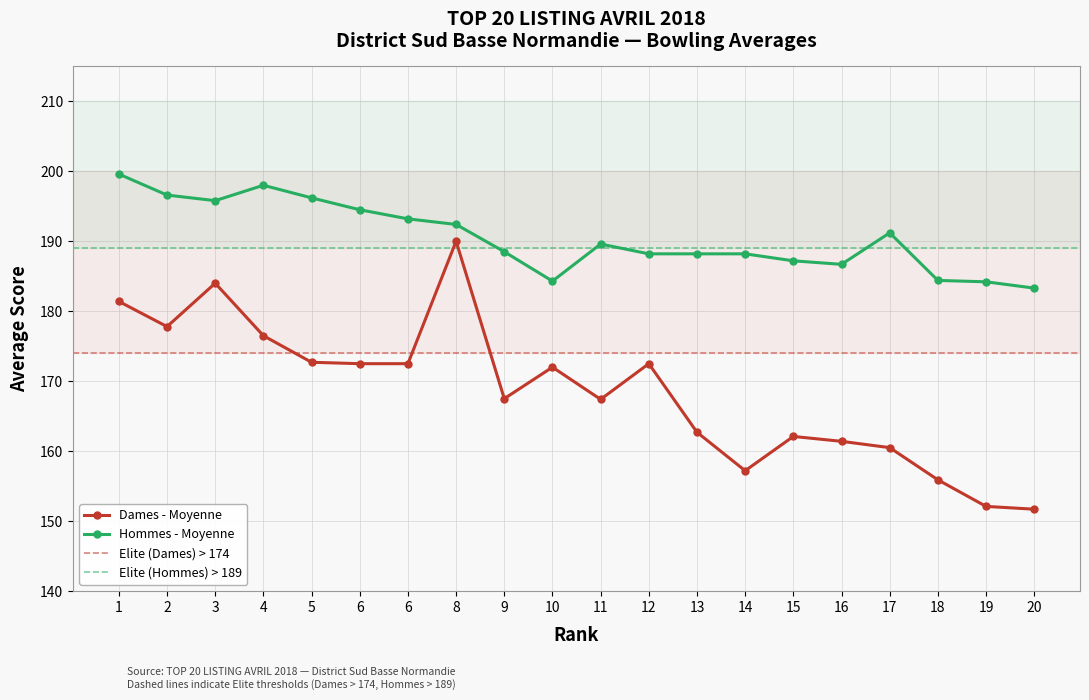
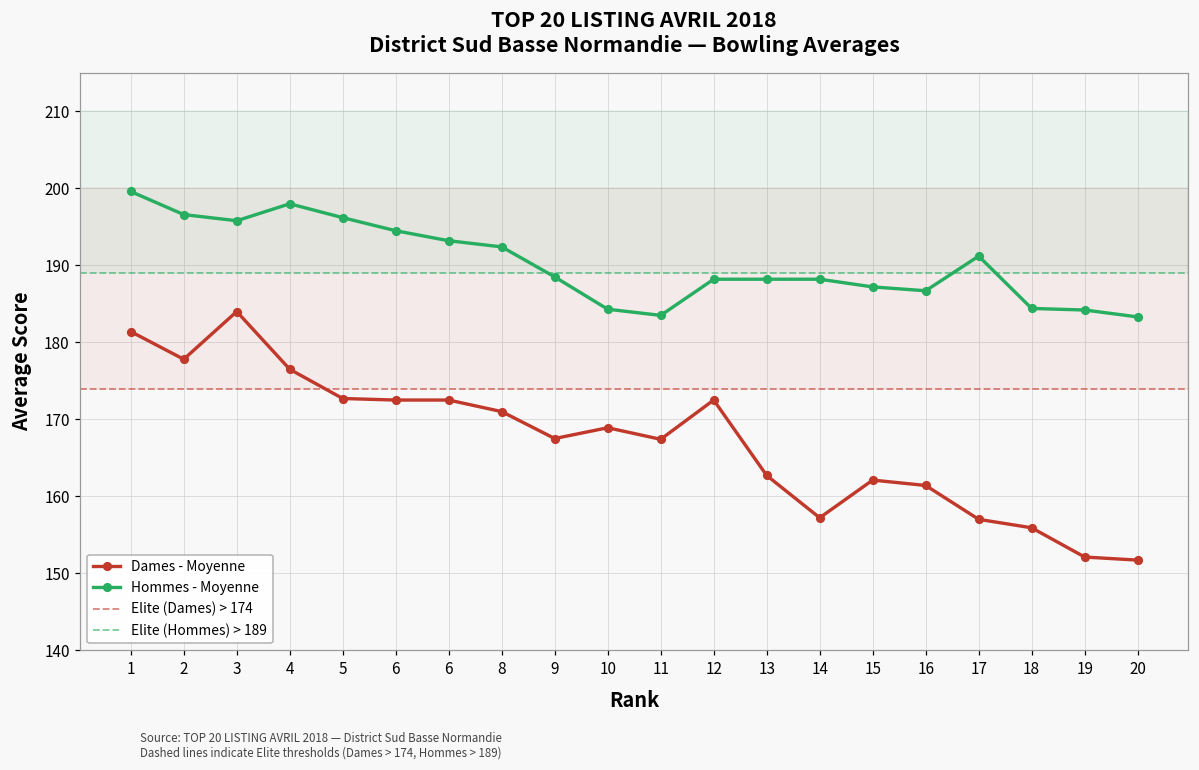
  {
    "Dames - Moyenne": {
      "1": 181,
      "2": 178,
      "3": 184,
      "4": 177,
      "5": 173,
-     "8": 190,
+     "8": 171,
      "9": 168,
-     "10": 172,
+     "10": 169,
      "11": 167,
      "12": 173,
      "13": 163,
      "14": 157,
      "15": 162,
      "16": 161,
-     "17": 161,
+     "17": 157,
      "18": 156,
      "19": 152,
      "20": 152
    },
    "Hommes - Moyenne": {
      "1": 200,
      "2": 197,
      "3": 196,
      "4": 198,
      "5": 196,
      "8": 192,
      "9": 189,
      "10": 184,
-     "11": 190,
+     "11": 184,
      "12": 188,
      "13": 188,
      "14": 188,
      "15": 187,
      "16": 187,
      "17": 191,
      "18": 184,
      "19": 184,
      "20": 183
    }
  }
